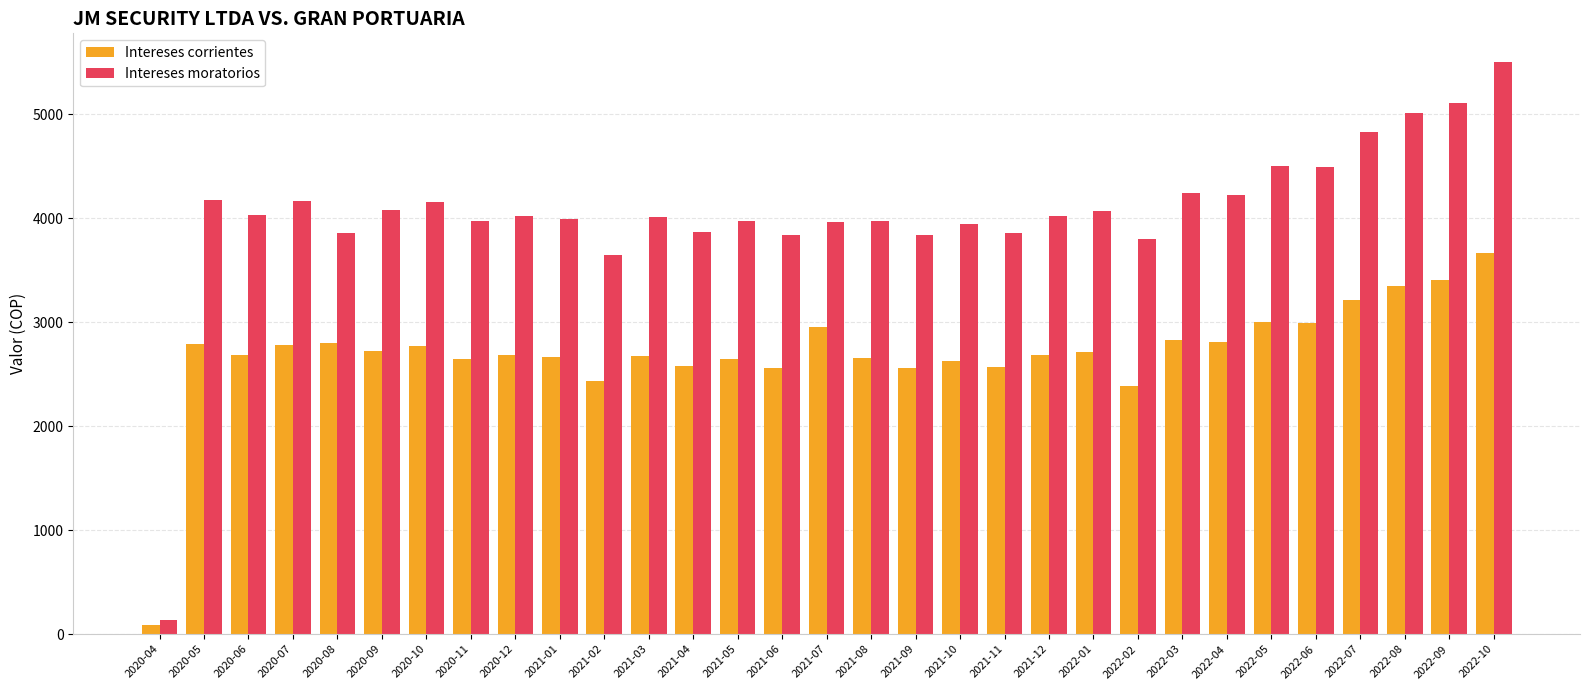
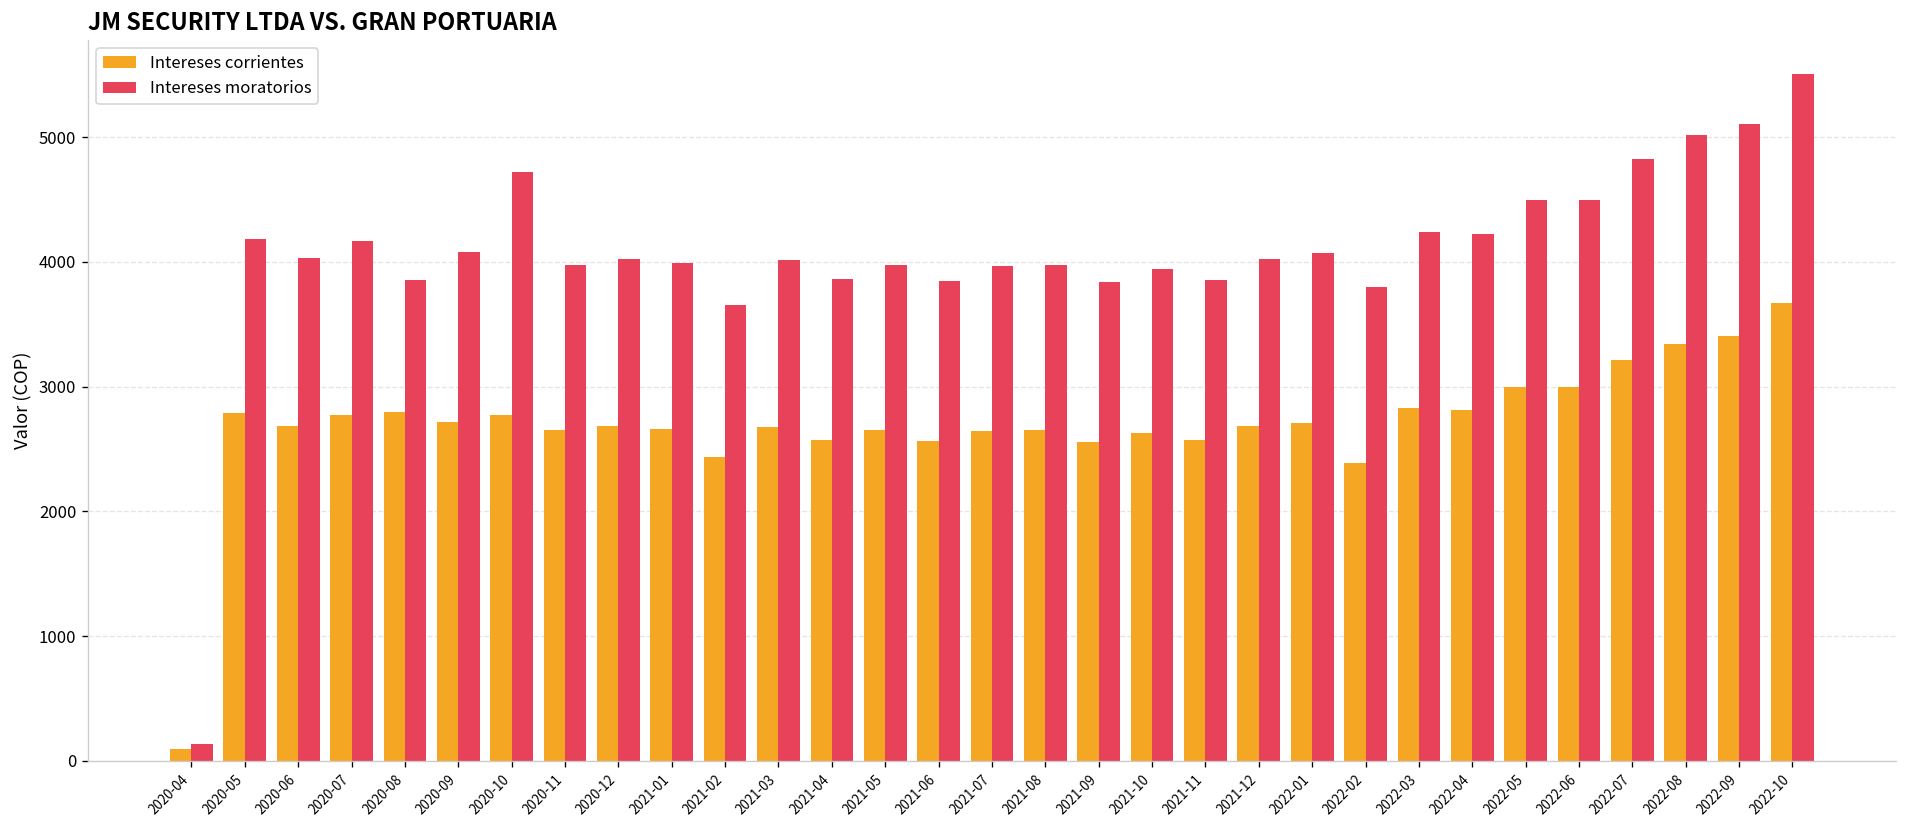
  {
    "Intereses corrientes": {
      "2020-04": 90,
      "2020-05": 2790,
      "2020-06": 2690,
      "2020-07": 2780,
      "2020-08": 2800,
      "2020-09": 2720,
      "2020-10": 2770,
      "2020-11": 2650,
      "2020-12": 2680,
      "2021-01": 2660,
      "2021-02": 2430,
      "2021-03": 2680,
      "2021-04": 2580,
      "2021-05": 2650,
      "2021-06": 2560,
-     "2021-07": 2950,
+     "2021-07": 2640,
      "2021-08": 2650,
      "2021-09": 2560,
      "2021-10": 2630,
      "2021-11": 2570,
      "2021-12": 2680,
      "2022-01": 2710,
      "2022-02": 2390,
      "2022-03": 2830,
      "2022-04": 2810,
      "2022-05": 3000,
      "2022-06": 3000,
      "2022-07": 3220,
      "2022-08": 3340,
      "2022-09": 3410,
      "2022-10": 3670
    },
    "Intereses moratorios": {
      "2020-04": 140,
      "2020-05": 4180,
      "2020-06": 4030,
      "2020-07": 4170,
      "2020-08": 3860,
      "2020-09": 4080,
-     "2020-10": 4160,
+     "2020-10": 4720,
      "2020-11": 3970,
      "2020-12": 4030,
      "2021-01": 4000,
      "2021-02": 3650,
      "2021-03": 4010,
      "2021-04": 3860,
      "2021-05": 3970,
      "2021-06": 3840,
      "2021-07": 3970,
      "2021-08": 3980,
      "2021-09": 3840,
      "2021-10": 3940,
      "2021-11": 3860,
      "2021-12": 4030,
      "2022-01": 4070,
      "2022-02": 3800,
      "2022-03": 4240,
      "2022-04": 4220,
      "2022-05": 4500,
      "2022-06": 4490,
      "2022-07": 4830,
      "2022-08": 5020,
      "2022-09": 5110,
      "2022-10": 5500
    }
  }
